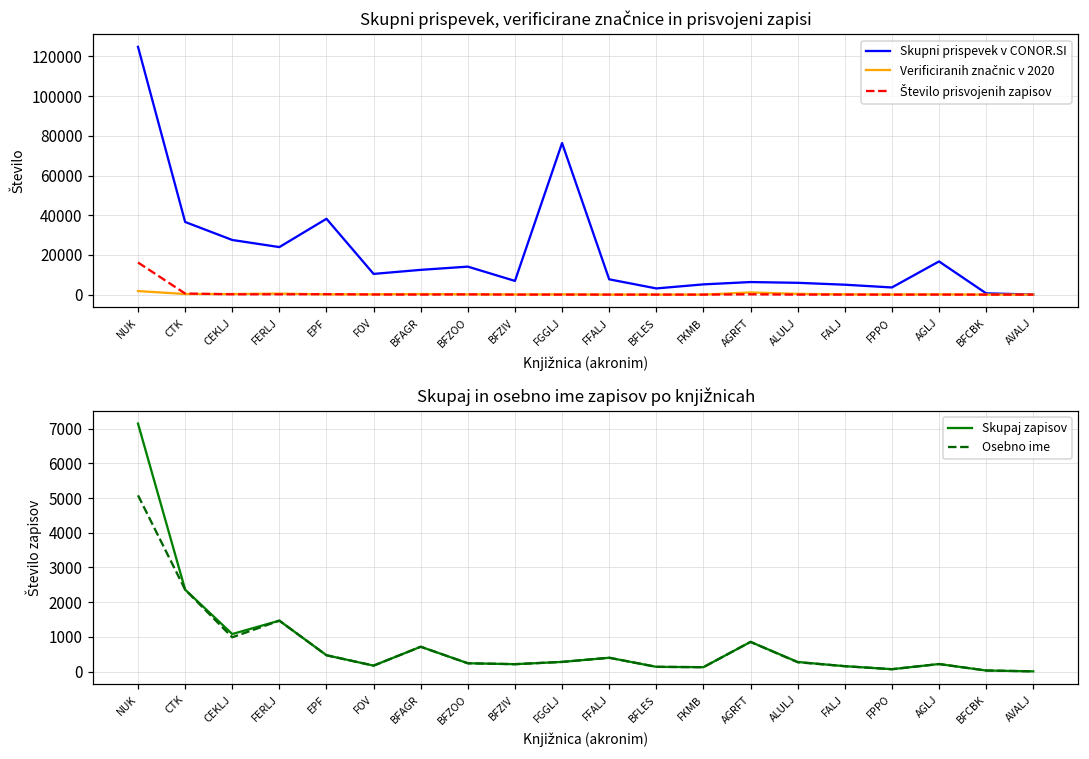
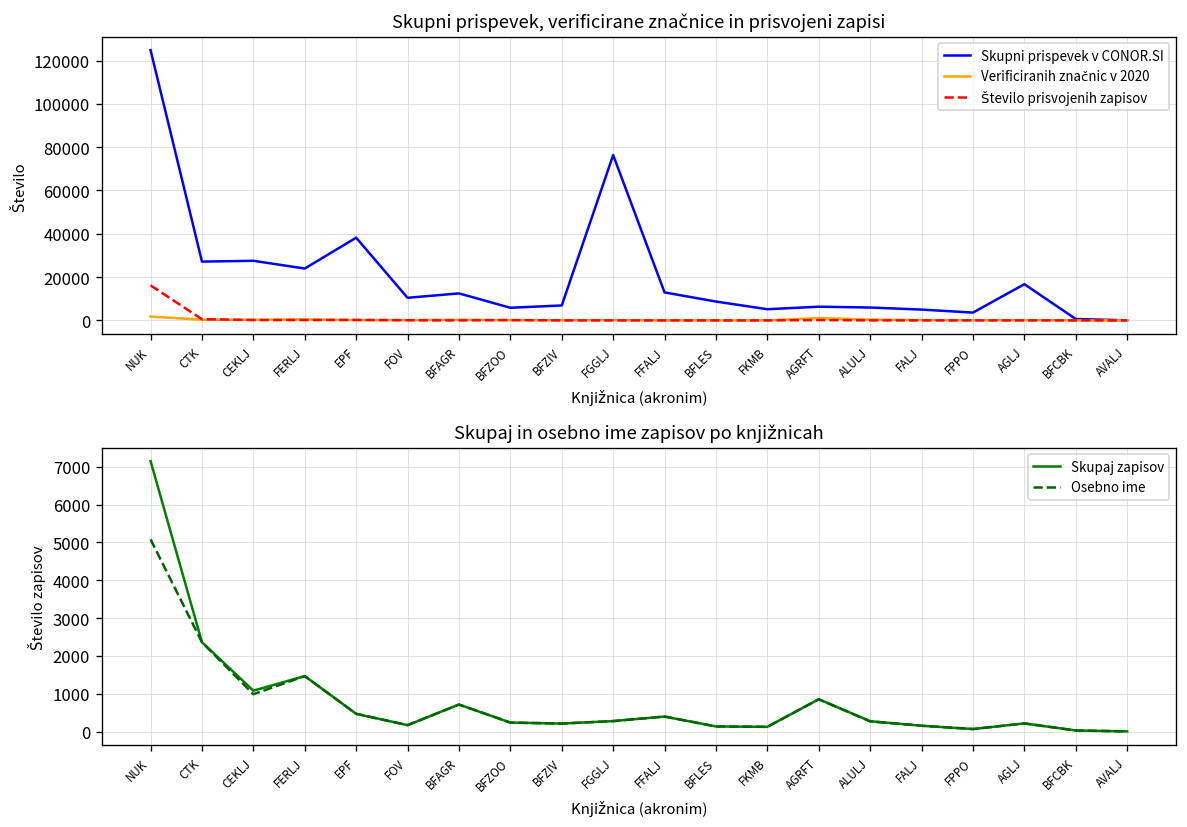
  {
    "Skupni prispevek, verificirane značnice in prisvojeni zapisi": {
      "Skupni prispevek v CONOR.SI": {
        "NUK": 125000,
-       "CTK": 37000,
+       "CTK": 27000,
        "CEKLJ": 28000,
        "FERLJ": 24000,
        "EPF": 38000,
        "FOV": 10000,
        "BFAGR": 12000,
-       "BFZOO": 14000,
+       "BFZOO": 6000,
        "BFZIV": 7000,
        "FGGLJ": 76000,
-       "FFALJ": 8000,
-       "BFLES": 3000,
+       "FFALJ": 13000,
+       "BFLES": 9000,
        "FKMB": 5000,
        "AGRFT": 6000,
        "ALULJ": 6000,
        "FALJ": 5000,
        "FPPO": 4000,
        "AGLJ": 17000
      },
      "Verificiranih značnic v 2020": {
        "NUK": 2000
      },
      "Število prisvojenih zapisov": {
        "NUK": 16000
      }
    }
  }
